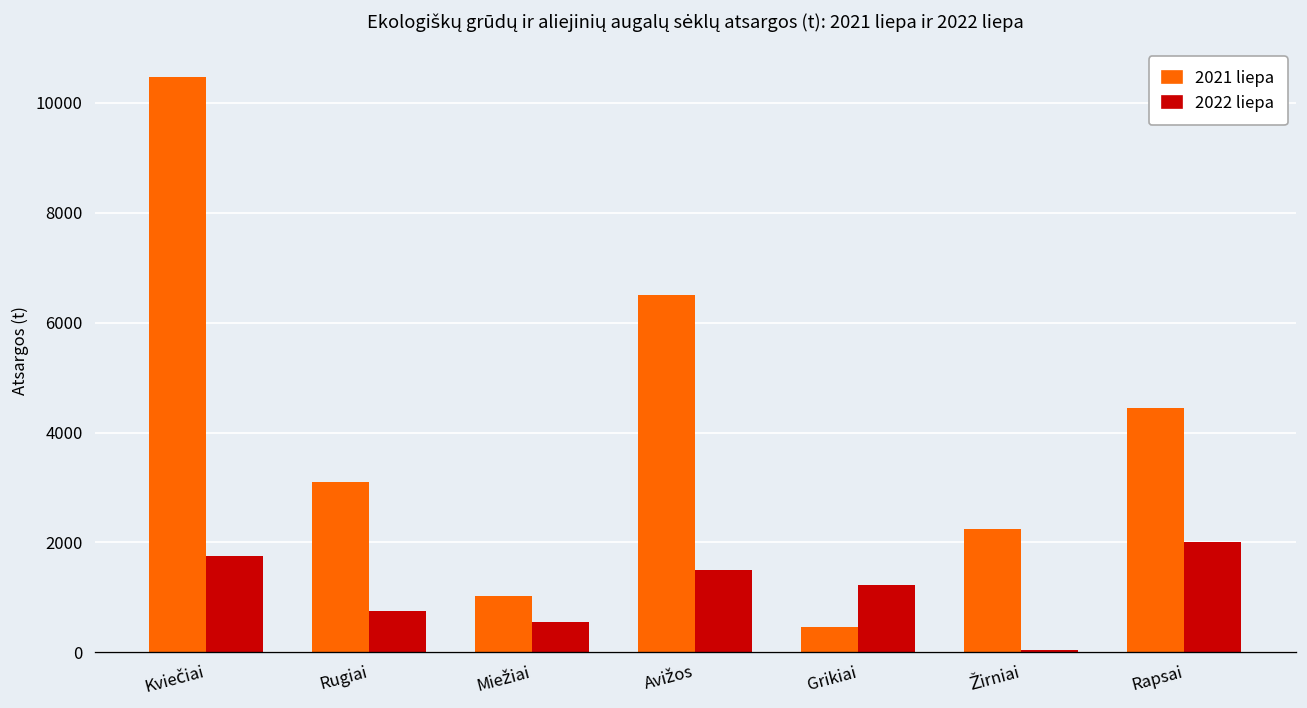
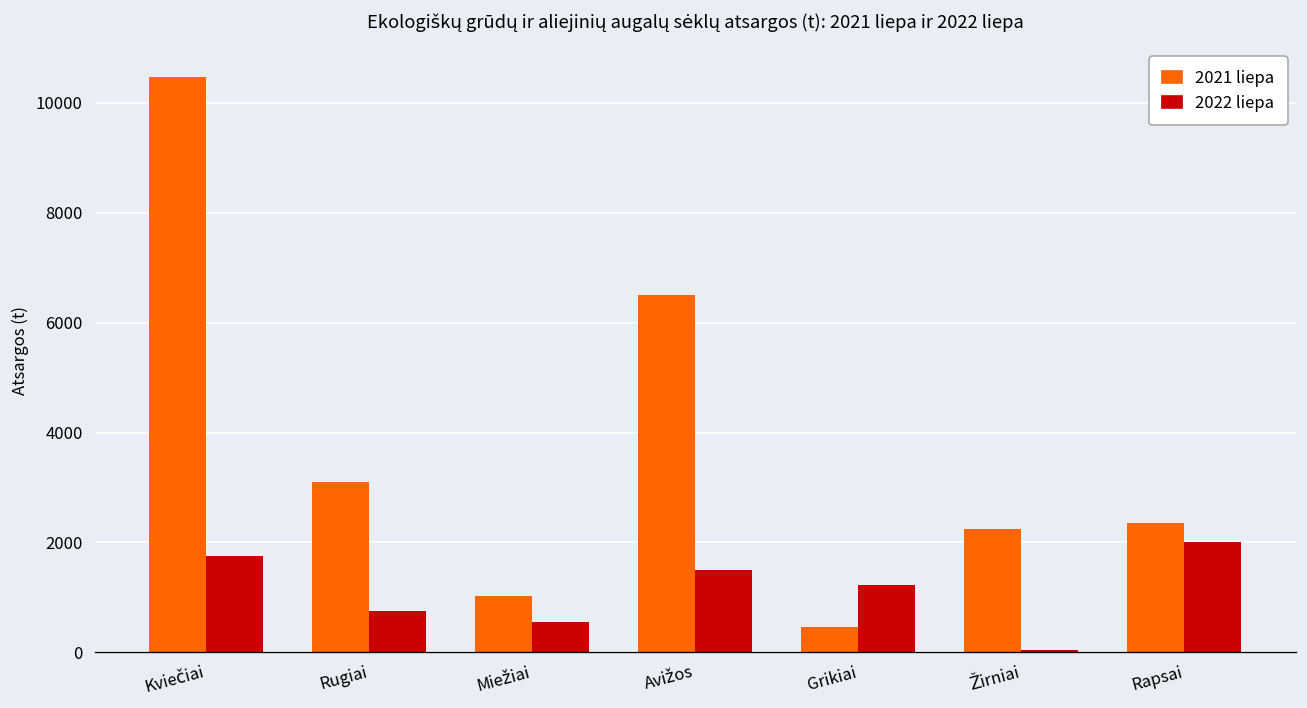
  {
    "2021 liepa": {
      "Kviečiai": 10500,
      "Rugiai": 3100,
      "Miežiai": 1000,
      "Avižos": 6500,
      "Grikiai": 500,
      "Žirniai": 2200,
-     "Rapsai": 4500
+     "Rapsai": 2400
    },
    "2022 liepa": {
      "Kviečiai": 1800,
      "Rugiai": 800,
      "Miežiai": 500,
      "Avižos": 1500,
      "Grikiai": 1200,
      "Rapsai": 2000
    }
  }
